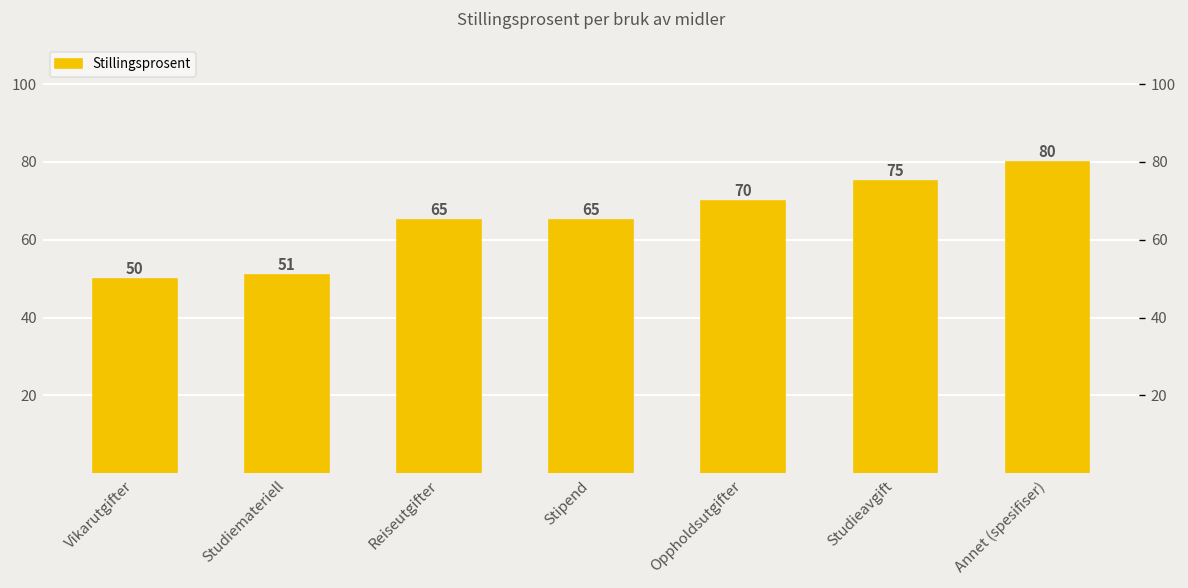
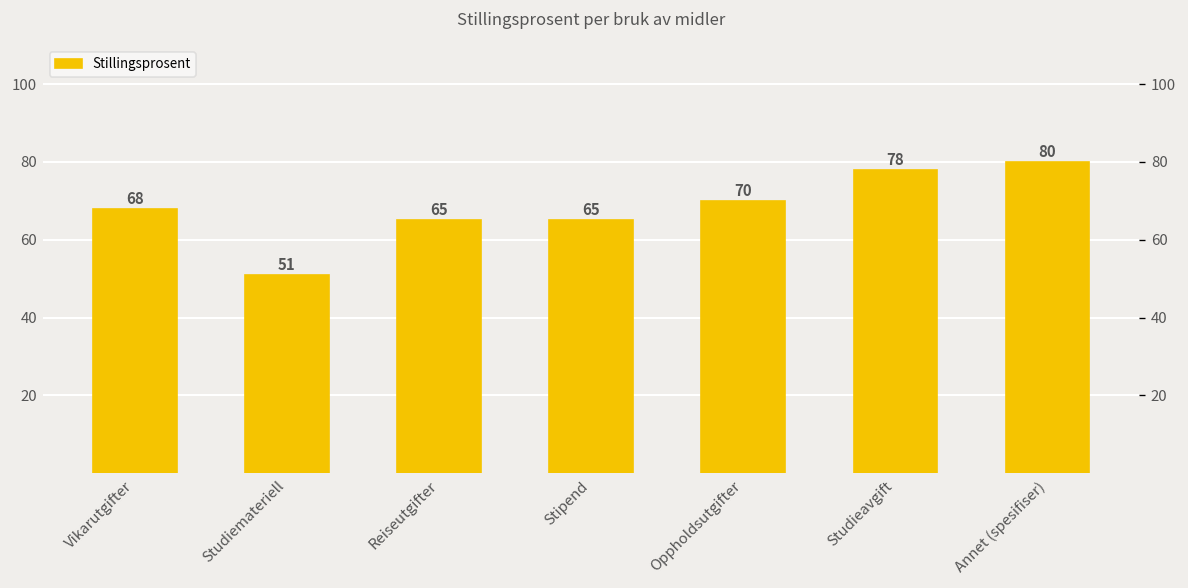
  {
-   "Vikarutgifter": 50,
+   "Vikarutgifter": 68,
    "Studiemateriell": 51,
    "Reiseutgifter": 65,
    "Stipend": 65,
    "Oppholdsutgifter": 70,
-   "Studieavgift": 75,
+   "Studieavgift": 78,
    "Annet (spesifiser)": 80
  }
